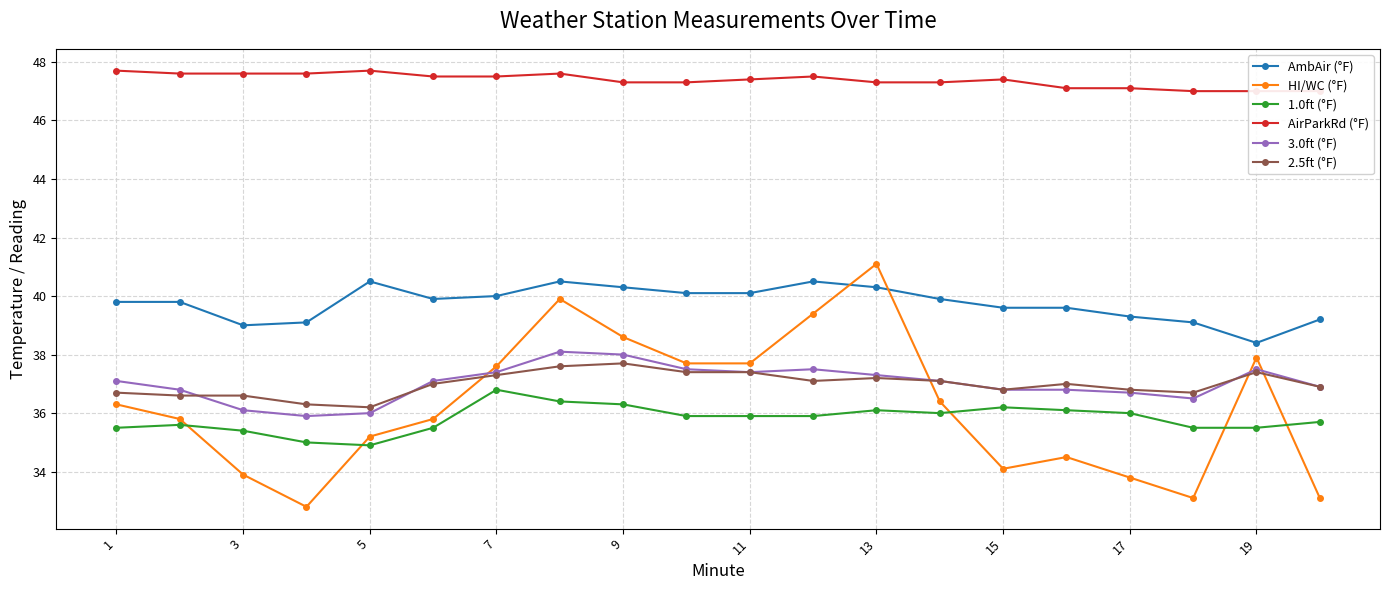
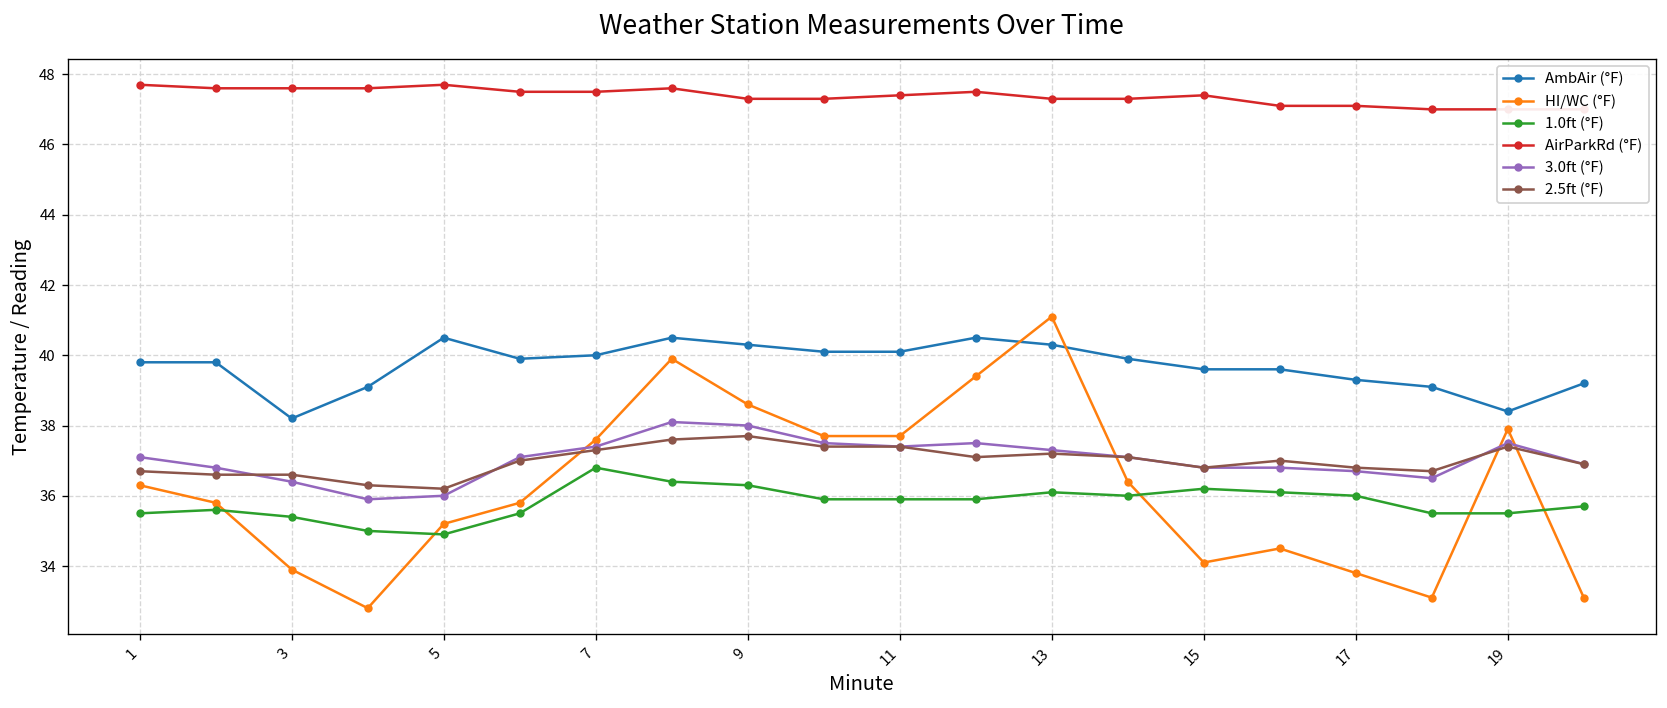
  {
    "AmbAir (°F)": {
      "1": 39.8,
-     "3": 39.0,
+     "3": 38.2,
      "5": 40.5,
      "7": 40.0,
      "9": 40.3,
      "11": 40.1,
      "13": 40.3,
      "15": 39.6,
      "17": 39.3,
      "19": 38.4
    },
    "HI/WC (°F)": {
      "1": 36.3,
      "3": 33.9,
      "5": 35.2,
      "7": 37.6,
      "9": 38.6,
      "11": 37.7,
      "13": 41.1,
      "15": 34.1,
      "17": 33.8,
      "19": 37.9
    },
    "1.0ft (°F)": {
      "1": 35.5,
      "3": 35.4,
      "5": 34.9,
      "7": 36.8,
      "9": 36.3,
      "11": 35.9,
      "13": 36.1,
      "15": 36.2,
      "17": 36.0,
      "19": 35.5
    },
    "AirParkRd (°F)": {
      "1": 47.7,
      "3": 47.6,
      "5": 47.7,
      "7": 47.5,
      "9": 47.3,
      "11": 47.4,
      "13": 47.3,
      "15": 47.4,
      "17": 47.1
    },
    "3.0ft (°F)": {
      "1": 37.1,
-     "3": 36.1,
+     "3": 36.4,
      "5": 36.0,
      "7": 37.4,
      "9": 38.0,
      "13": 37.3,
      "17": 36.7,
      "19": 37.5
    },
    "2.5ft (°F)": {
      "1": 36.7,
      "3": 36.6,
      "5": 36.2,
      "7": 37.3,
      "9": 37.7,
      "13": 37.2,
      "17": 36.8,
      "19": 37.4
    }
  }
